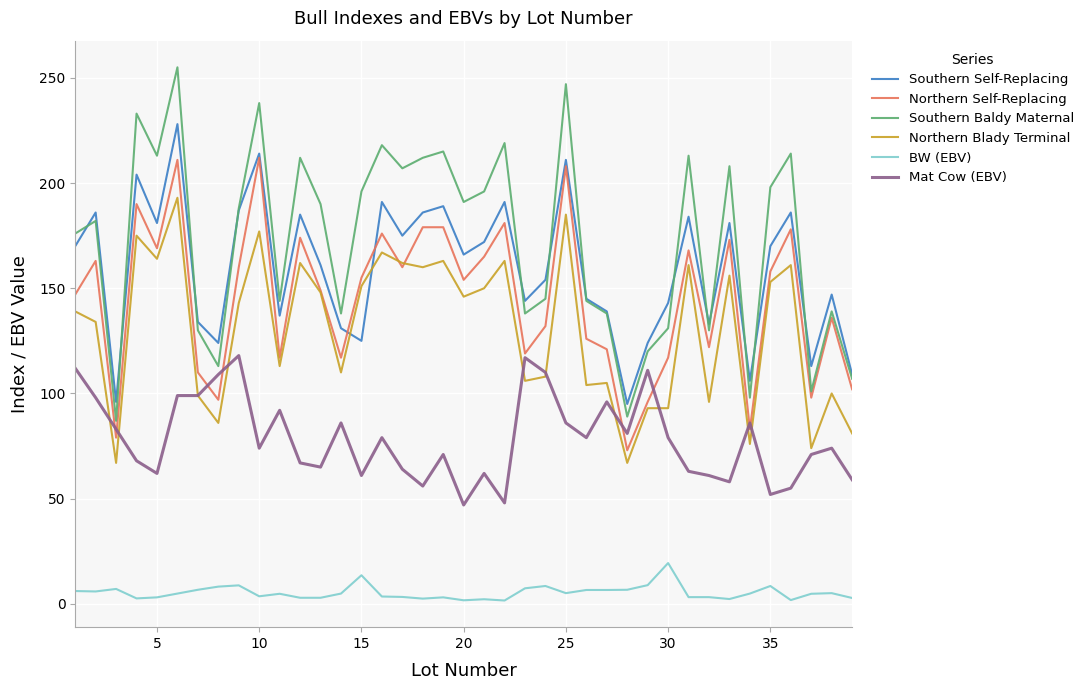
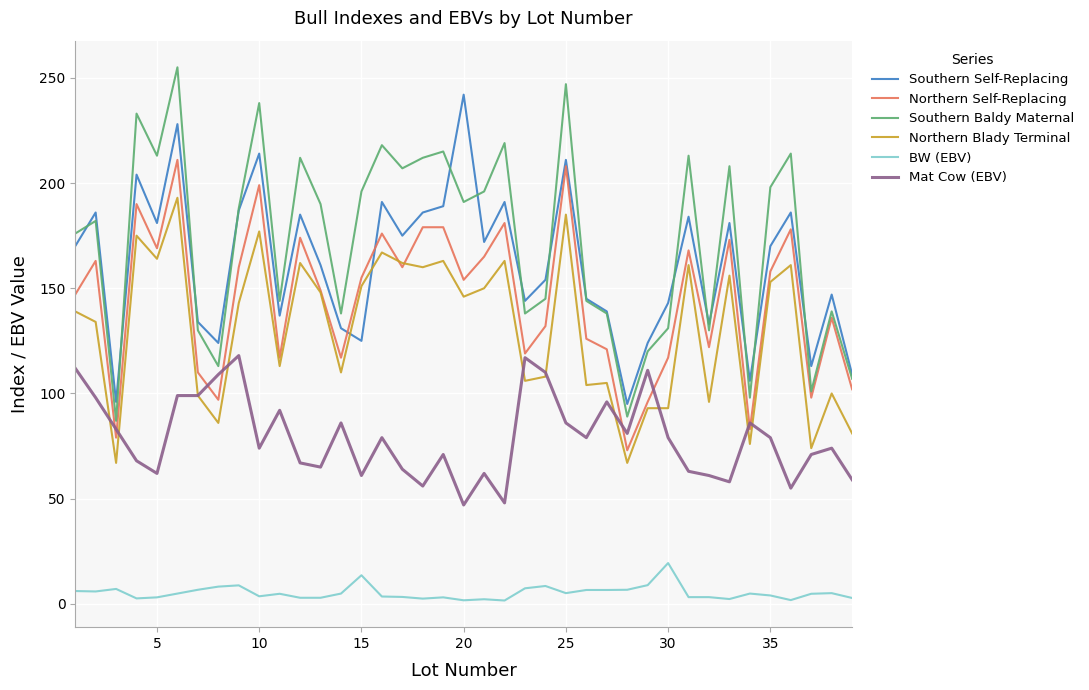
  {
    "Southern Self-Replacing": {
      "5": 181,
      "10": 214,
      "15": 125,
-     "20": 166,
+     "20": 242,
      "25": 211,
      "30": 143,
      "35": 170
    },
    "Northern Self-Replacing": {
      "5": 169,
-     "10": 212,
+     "10": 199,
      "15": 155,
      "20": 154,
      "25": 208,
      "30": 117,
      "35": 158
    },
    "Southern Baldy Maternal": {
      "5": 213,
      "10": 238,
      "15": 196,
      "20": 191,
      "25": 247,
      "30": 131,
      "35": 198
    },
    "Northern Blady Terminal": {
      "5": 164,
      "10": 177,
      "15": 151,
      "20": 146,
      "25": 185,
      "30": 93,
      "35": 153
    },
    "BW (EBV)": {
      "5": 3,
      "10": 4,
      "15": 14,
      "20": 2,
      "25": 5,
      "30": 19,
-     "35": 9
+     "35": 4
    },
    "Mat Cow (EBV)": {
      "5": 62,
      "10": 74,
      "15": 61,
      "20": 47,
      "25": 86,
      "30": 79,
-     "35": 52
+     "35": 79
    }
  }
